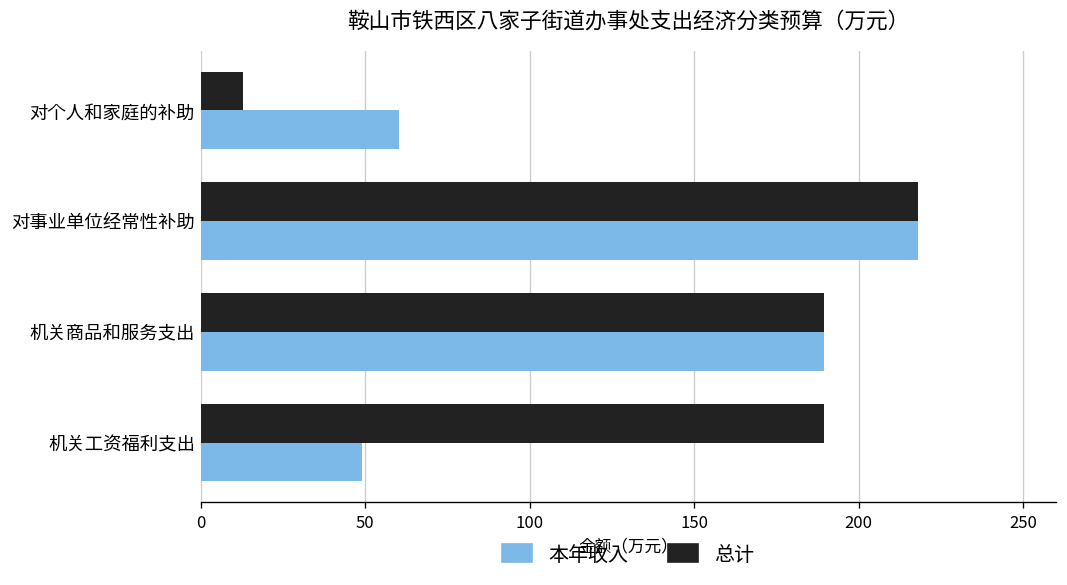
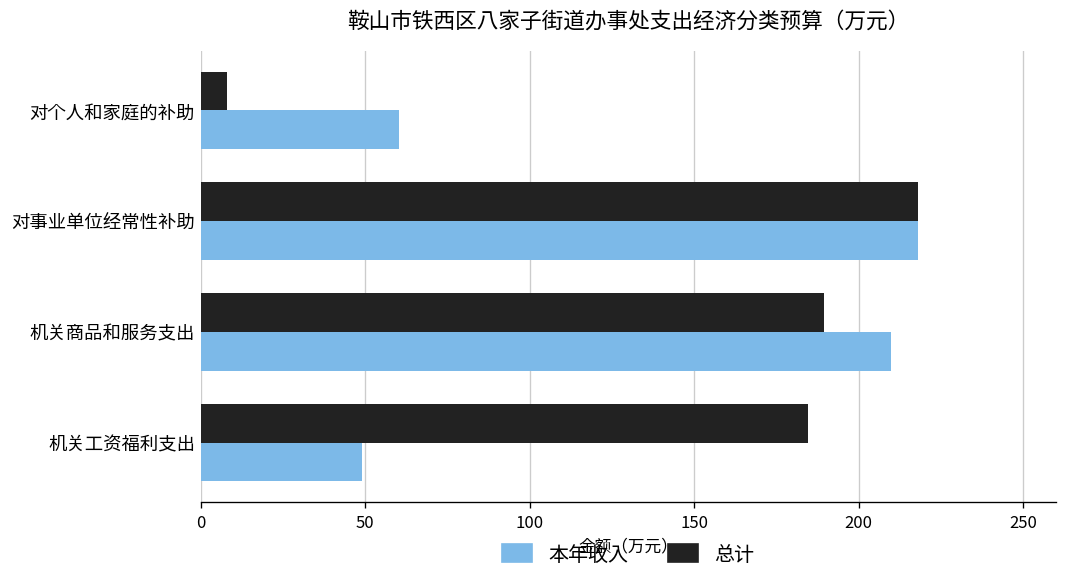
  {
    "本年收入": {
      "对个人和家庭的补助": 60,
      "对事业单位经常性补助": 218,
-     "机关商品和服务支出": 189,
+     "机关商品和服务支出": 210,
      "机关工资福利支出": 49
    },
    "总计": {
-     "对个人和家庭的补助": 13,
+     "对个人和家庭的补助": 8,
      "对事业单位经常性补助": 218,
      "机关商品和服务支出": 189,
-     "机关工资福利支出": 189
+     "机关工资福利支出": 184
    }
  }
